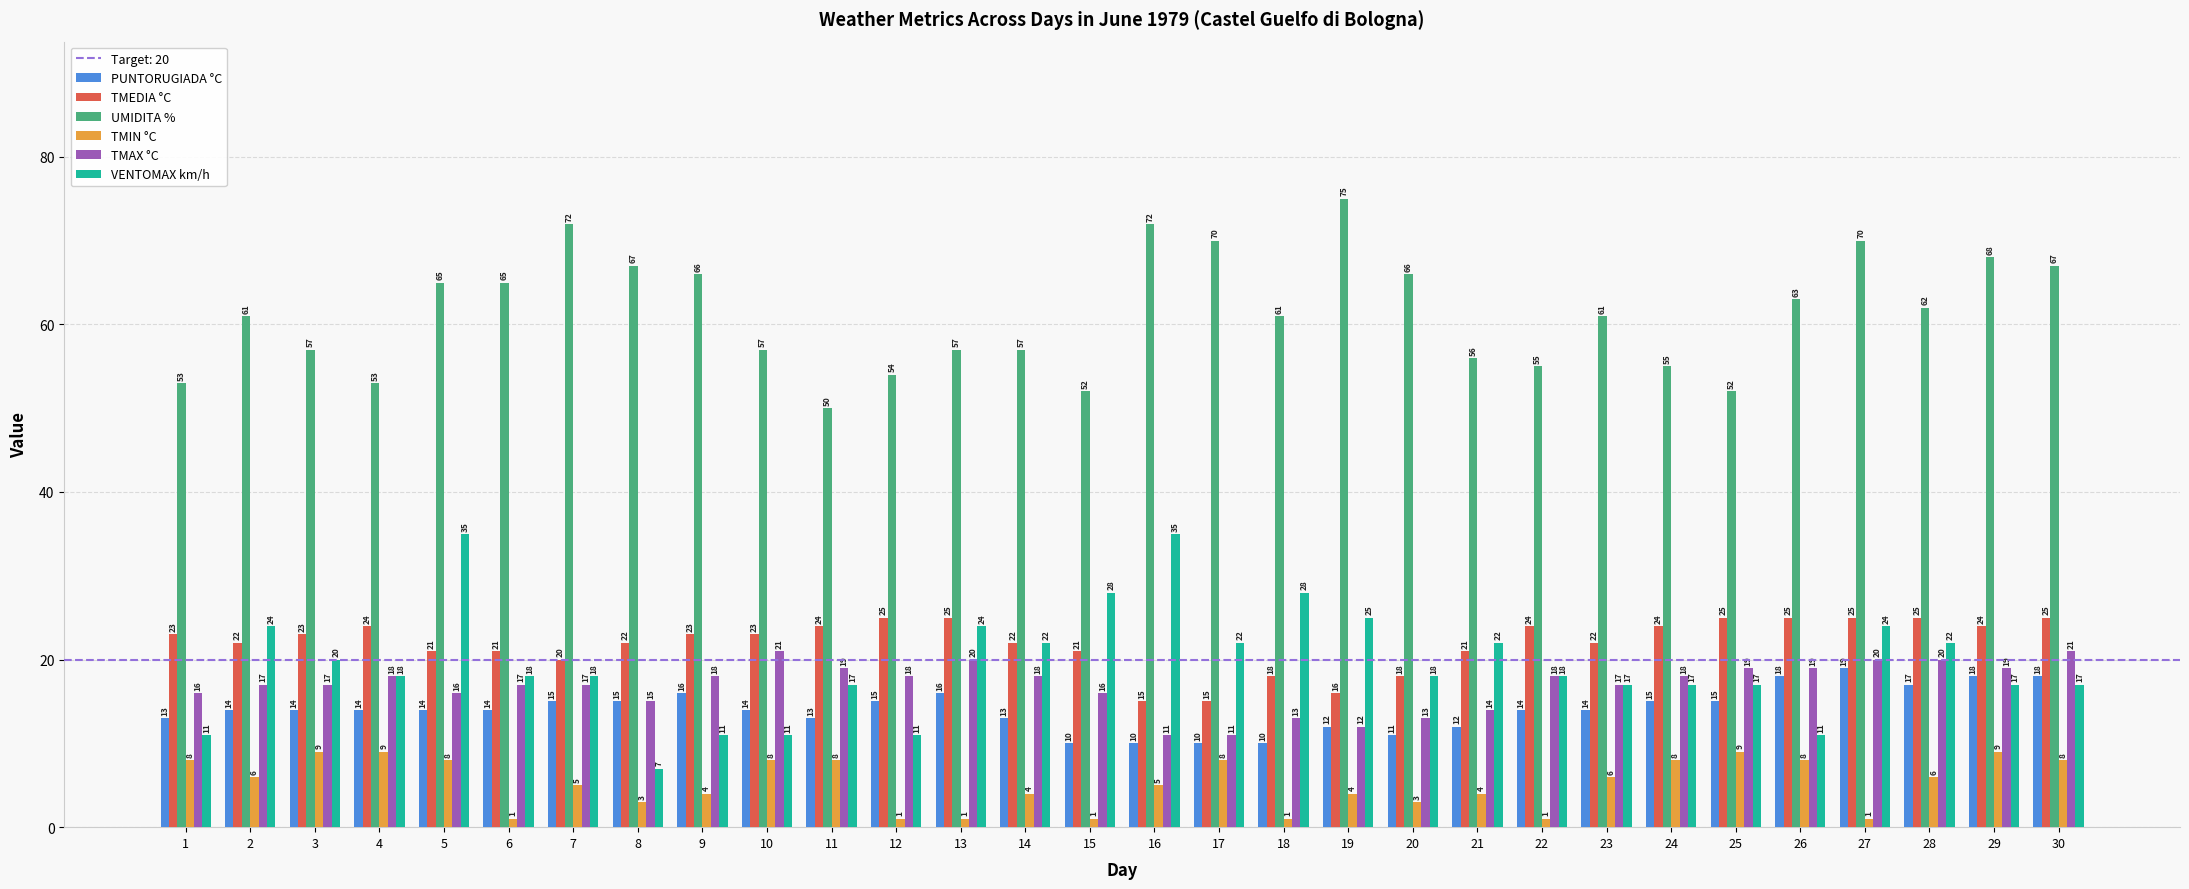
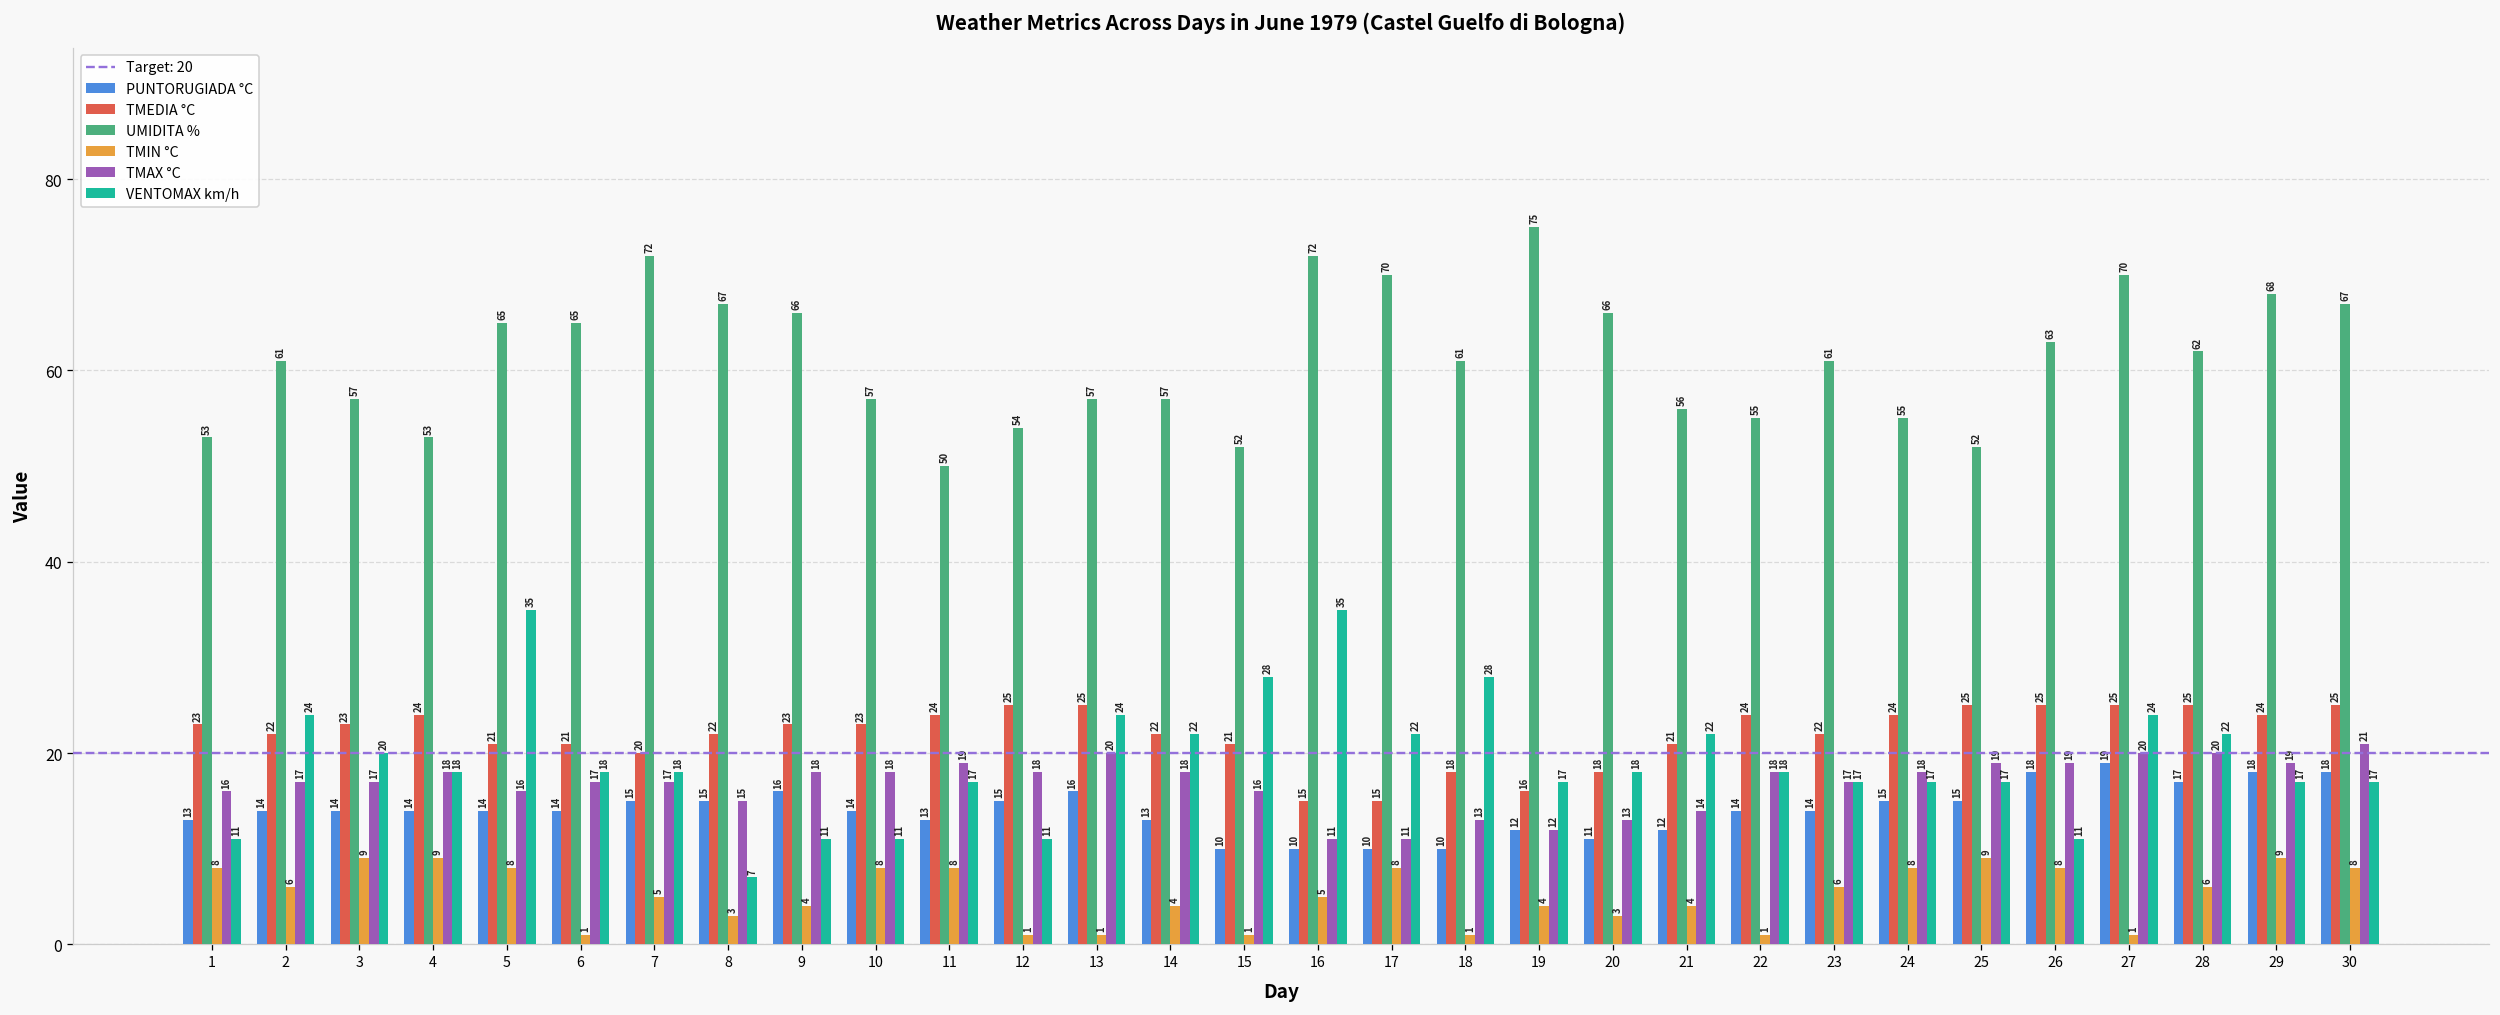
  {
    "PUNTORUGIADA °C": {
      "1": 13,
      "2": 14,
      "3": 14,
      "4": 14,
      "5": 14,
      "6": 14,
      "7": 15,
      "8": 15,
      "9": 16,
      "10": 14,
      "11": 13,
      "12": 15,
      "13": 16,
      "14": 13,
      "15": 10,
      "16": 10,
      "17": 10,
      "18": 10,
      "19": 12,
      "20": 11,
      "21": 12,
      "22": 14,
      "23": 14,
      "24": 15,
      "25": 15,
      "26": 18,
      "27": 19,
      "28": 17,
      "29": 18,
      "30": 18
    },
    "TMEDIA °C": {
      "1": 23,
      "2": 22,
      "3": 23,
      "4": 24,
      "5": 21,
      "6": 21,
      "7": 20,
      "8": 22,
      "9": 23,
      "10": 23,
      "11": 24,
      "12": 25,
      "13": 25,
      "14": 22,
      "15": 21,
      "16": 15,
      "17": 15,
      "18": 18,
      "19": 16,
      "20": 18,
      "21": 21,
      "22": 24,
      "23": 22,
      "24": 24,
      "25": 25,
      "26": 25,
      "27": 25,
      "28": 25,
      "29": 24,
      "30": 25
    },
    "UMIDITA %": {
      "1": 53,
      "2": 61,
      "3": 57,
      "4": 53,
      "5": 65,
      "6": 65,
      "7": 72,
      "8": 67,
      "9": 66,
      "10": 57,
      "11": 50,
      "12": 54,
      "13": 57,
      "14": 57,
      "15": 52,
      "16": 72,
      "17": 70,
      "18": 61,
      "19": 75,
      "20": 66,
      "21": 56,
      "22": 55,
      "23": 61,
      "24": 55,
      "25": 52,
      "26": 63,
      "27": 70,
      "28": 62,
      "29": 68,
      "30": 67
    },
    "TMIN °C": {
      "1": 8,
      "2": 6,
      "3": 9,
      "4": 9,
      "5": 8,
      "6": 1,
      "7": 5,
      "8": 3,
      "9": 4,
      "10": 8,
      "11": 8,
      "12": 1,
      "13": 1,
      "14": 4,
      "15": 1,
      "16": 5,
      "17": 8,
      "18": 1,
      "19": 4,
      "20": 3,
      "21": 4,
      "22": 1,
      "23": 6,
      "24": 8,
      "25": 9,
      "26": 8,
      "27": 1,
      "28": 6,
      "29": 9,
      "30": 8
    },
    "TMAX °C": {
      "1": 16,
      "2": 17,
      "3": 17,
      "4": 18,
      "5": 16,
      "6": 17,
      "7": 17,
      "8": 15,
      "9": 18,
-     "10": 21,
+     "10": 18,
      "11": 19,
      "12": 18,
      "13": 20,
      "14": 18,
      "15": 16,
      "16": 11,
      "17": 11,
      "18": 13,
      "19": 12,
      "20": 13,
      "21": 14,
      "22": 18,
      "23": 17,
      "24": 18,
      "25": 19,
      "26": 19,
      "27": 20,
      "28": 20,
      "29": 19,
      "30": 21
    },
    "VENTOMAX km/h": {
      "1": 11,
      "2": 24,
      "3": 20,
      "4": 18,
      "5": 35,
      "6": 18,
      "7": 18,
      "8": 7,
      "9": 11,
      "10": 11,
      "11": 17,
      "12": 11,
      "13": 24,
      "14": 22,
      "15": 28,
      "16": 35,
      "17": 22,
      "18": 28,
-     "19": 25,
+     "19": 17,
      "20": 18,
      "21": 22,
      "22": 18,
      "23": 17,
      "24": 17,
      "25": 17,
      "26": 11,
      "27": 24,
      "28": 22,
      "29": 17,
      "30": 17
    }
  }
